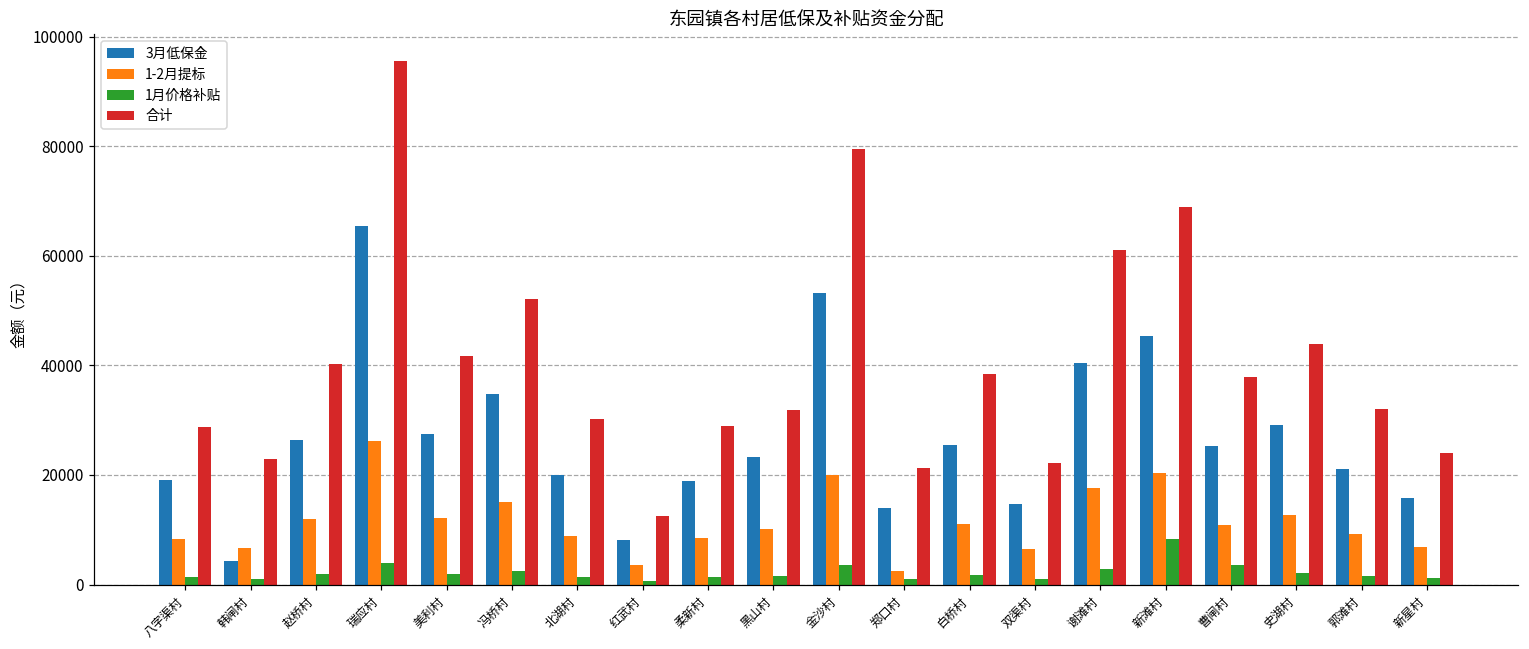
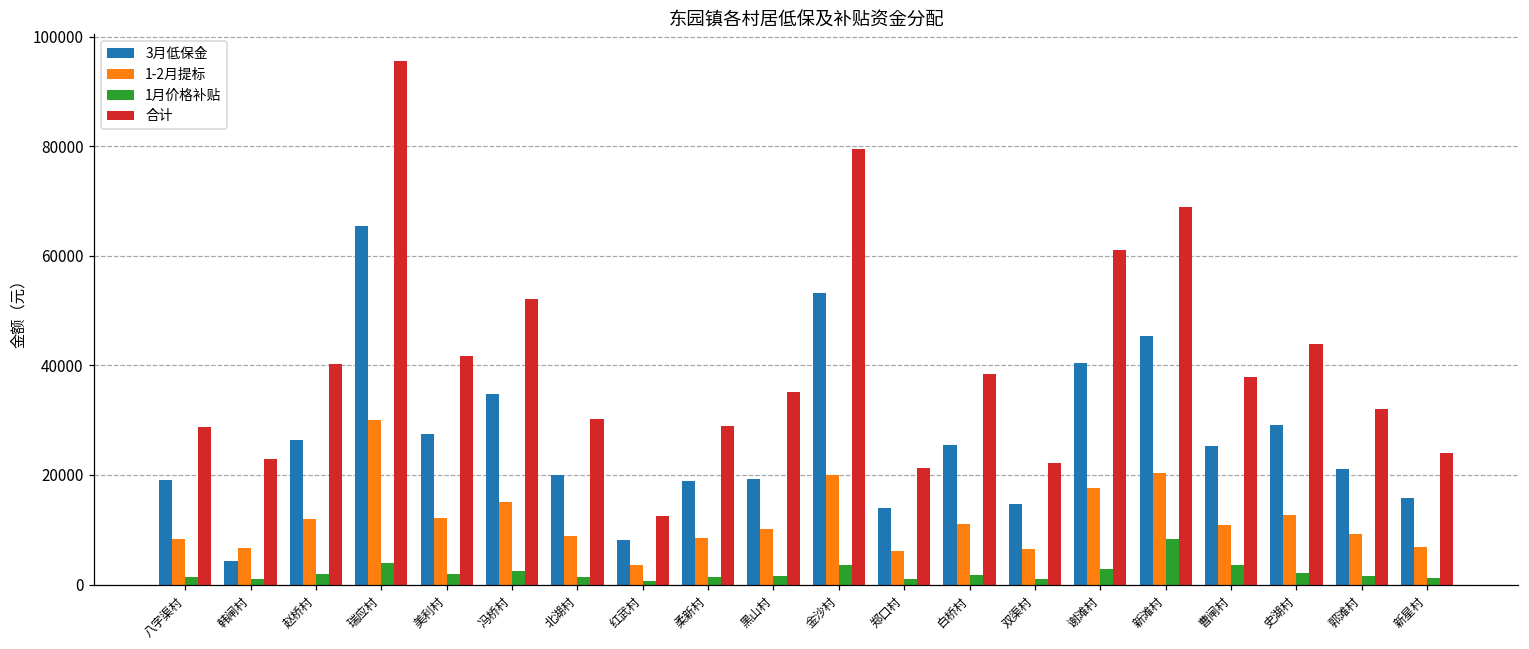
  {
    "3月低保金": {
      "八字渠村": 19000,
      "韩闸村": 4000,
      "赵桥村": 26000,
      "瑞应村": 66000,
      "美利村": 27000,
      "冯桥村": 35000,
      "北湖村": 20000,
      "红武村": 8000,
      "柔新村": 19000,
-     "黑山村": 23000,
+     "黑山村": 19000,
      "金沙村": 53000,
      "郑口村": 14000,
      "白桥村": 25000,
      "双渠村": 15000,
      "谢滩村": 40000,
      "新滩村": 45000,
      "曹闸村": 25000,
      "史湖村": 29000,
      "郭滩村": 21000,
      "新星村": 16000
    },
    "1-2月提标": {
      "八字渠村": 8000,
      "韩闸村": 7000,
      "赵桥村": 12000,
-     "瑞应村": 26000,
+     "瑞应村": 30000,
      "美利村": 12000,
      "冯桥村": 15000,
      "北湖村": 9000,
      "红武村": 4000,
      "柔新村": 9000,
      "黑山村": 10000,
      "金沙村": 20000,
-     "郑口村": 3000,
+     "郑口村": 6000,
      "白桥村": 11000,
      "双渠村": 6000,
      "谢滩村": 18000,
      "新滩村": 20000,
      "曹闸村": 11000,
      "史湖村": 13000,
      "郭滩村": 9000,
      "新星村": 7000
    },
    "1月价格补贴": {
      "八字渠村": 1000,
      "韩闸村": 1000,
      "赵桥村": 2000,
      "瑞应村": 4000,
      "美利村": 2000,
      "冯桥村": 2000,
      "北湖村": 1000,
      "红武村": 1000,
      "柔新村": 1000,
      "黑山村": 2000,
      "金沙村": 4000,
      "郑口村": 1000,
      "白桥村": 2000,
      "双渠村": 1000,
      "谢滩村": 3000,
      "新滩村": 8000,
      "曹闸村": 4000,
      "史湖村": 2000,
      "郭滩村": 2000,
      "新星村": 1000
    },
    "合计": {
      "八字渠村": 29000,
      "韩闸村": 23000,
      "赵桥村": 40000,
      "瑞应村": 96000,
      "美利村": 42000,
      "冯桥村": 52000,
      "北湖村": 30000,
      "红武村": 12000,
      "柔新村": 29000,
-     "黑山村": 32000,
+     "黑山村": 35000,
      "金沙村": 80000,
      "郑口村": 21000,
      "白桥村": 38000,
      "双渠村": 22000,
      "谢滩村": 61000,
      "新滩村": 69000,
      "曹闸村": 38000,
      "史湖村": 44000,
      "郭滩村": 32000,
      "新星村": 24000
    }
  }
